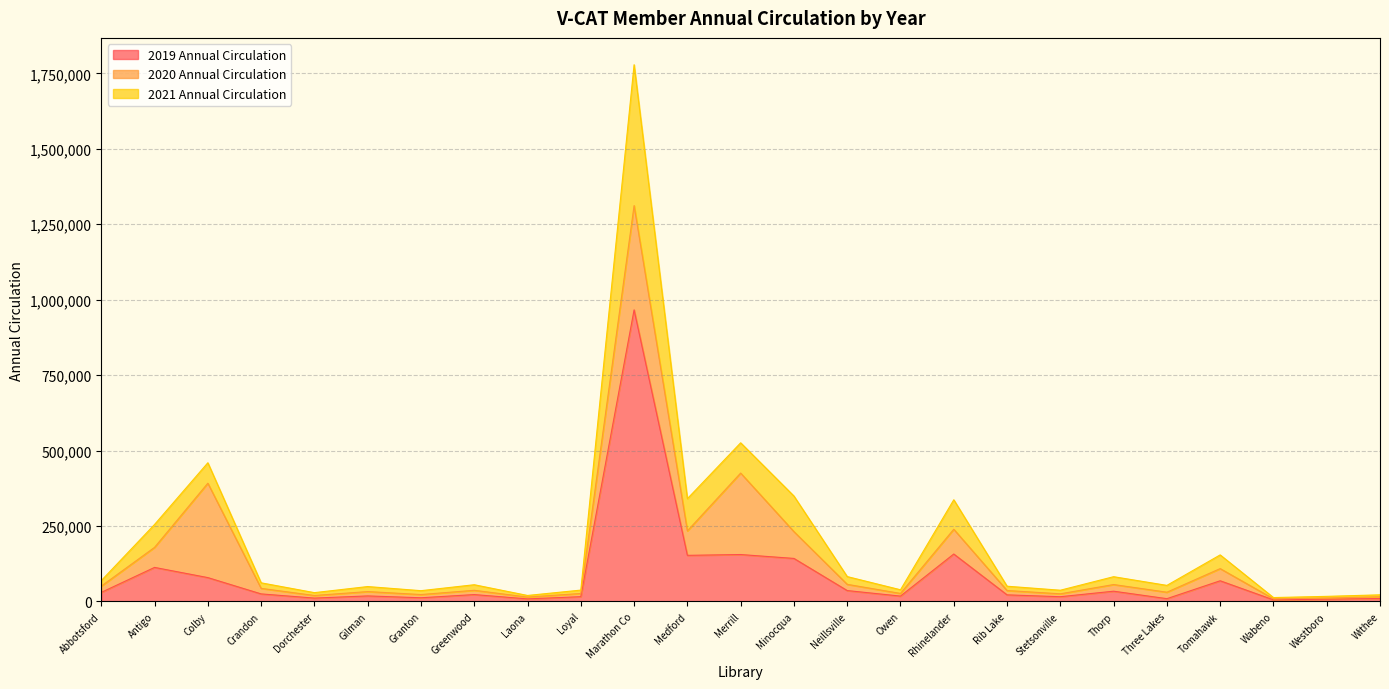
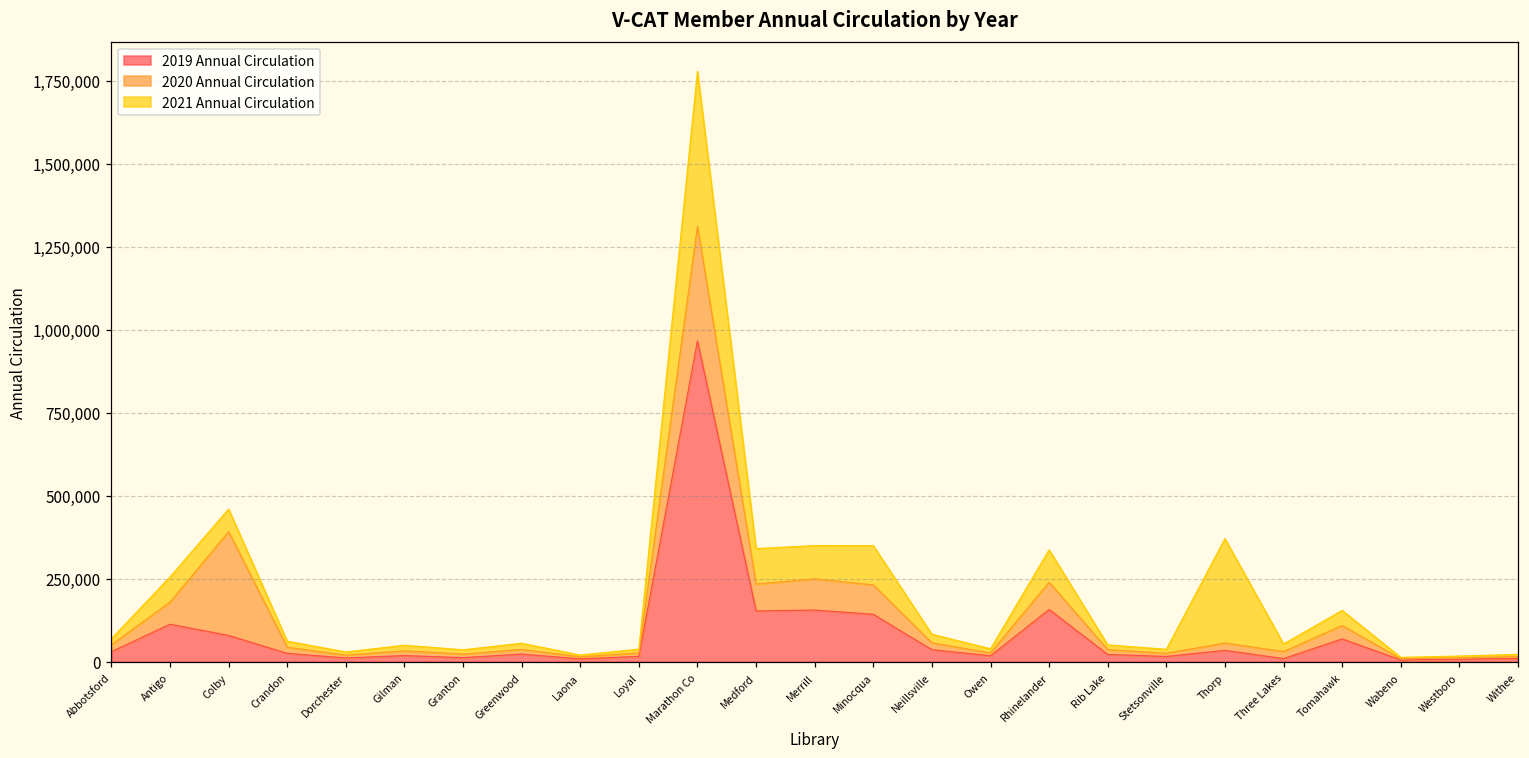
  {
    "2019 Annual Circulation": {
      "Abbotsford": "30,000",
      "Antigo": "110,000",
      "Colby": "80,000",
      "Crandon": "20,000",
      "Dorchester": "10,000",
      "Gilman": "20,000",
      "Granton": "10,000",
      "Greenwood": "20,000",
      "Loyal": "20,000",
      "Marathon Co": "970,000",
      "Medford": "150,000",
      "Merrill": "160,000",
      "Minocqua": "140,000",
      "Neillsville": "40,000",
      "Owen": "20,000",
      "Rhinelander": "160,000",
      "Rib Lake": "20,000",
      "Stetsonville": "20,000",
      "Thorp": "30,000",
      "Three Lakes": "10,000",
      "Tomahawk": "70,000"
    },
    "2020 Annual Circulation": {
      "Abbotsford": "20,000",
      "Antigo": "70,000",
      "Colby": "310,000",
      "Crandon": "20,000",
      "Dorchester": "10,000",
      "Gilman": "10,000",
      "Granton": "10,000",
      "Greenwood": "10,000",
      "Loyal": "10,000",
      "Marathon Co": "350,000",
      "Medford": "80,000",
-     "Merrill": "270,000",
+     "Merrill": "90,000",
      "Minocqua": "90,000",
      "Neillsville": "20,000",
      "Owen": "10,000",
      "Rhinelander": "80,000",
      "Rib Lake": "10,000",
      "Stetsonville": "10,000",
      "Thorp": "20,000",
      "Three Lakes": "20,000",
      "Tomahawk": "40,000"
    },
    "2021 Annual Circulation": {
      "Abbotsford": "20,000",
      "Antigo": "80,000",
      "Colby": "70,000",
      "Crandon": "20,000",
      "Dorchester": "10,000",
      "Gilman": "20,000",
      "Granton": "10,000",
      "Greenwood": "20,000",
      "Loyal": "10,000",
      "Marathon Co": "470,000",
      "Medford": "110,000",
      "Merrill": "100,000",
      "Minocqua": "120,000",
      "Neillsville": "30,000",
      "Owen": "10,000",
      "Rhinelander": "100,000",
      "Rib Lake": "10,000",
      "Stetsonville": "10,000",
-     "Thorp": "30,000",
+     "Thorp": "310,000",
      "Three Lakes": "20,000",
      "Tomahawk": "50,000"
    }
  }
